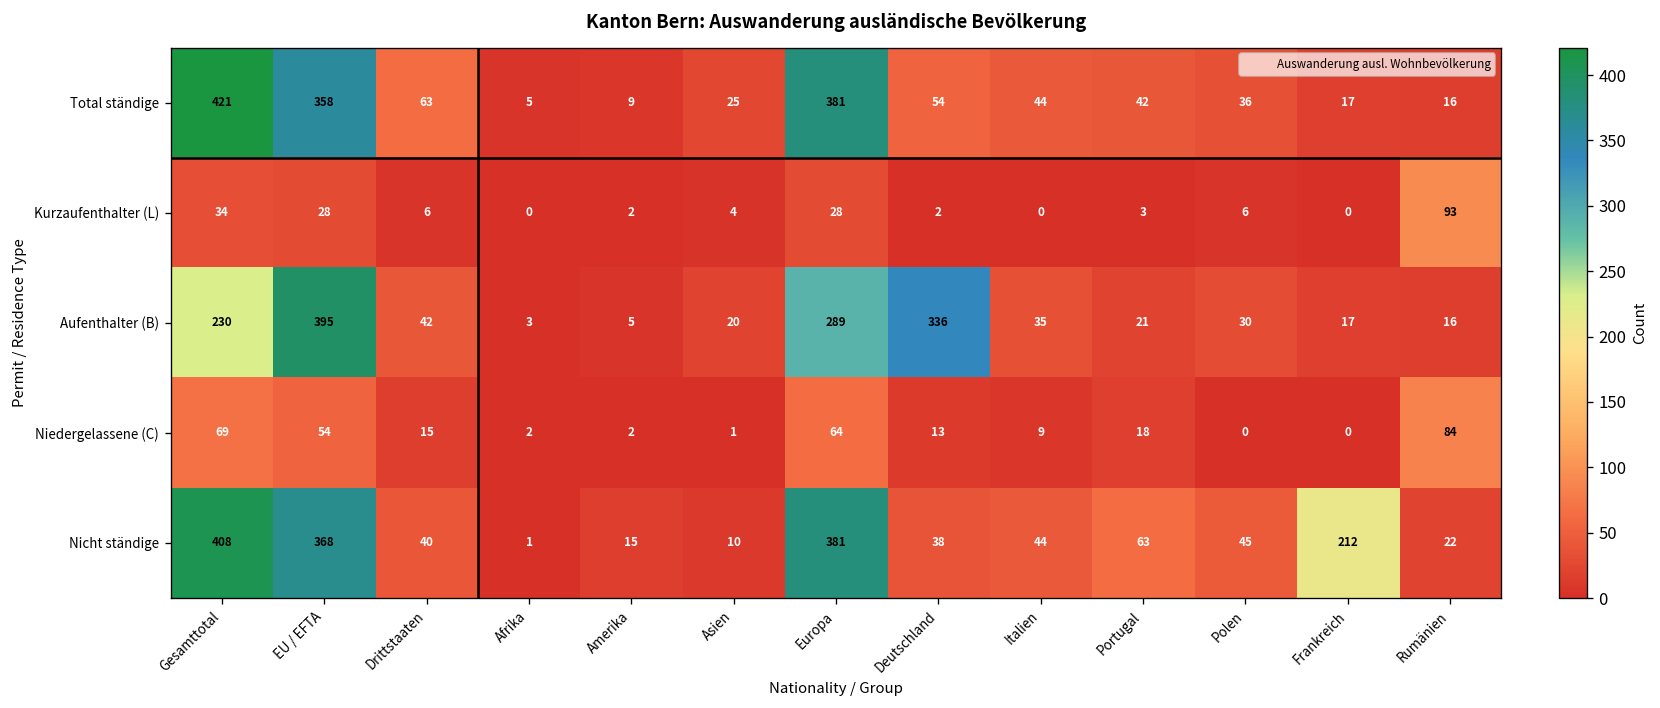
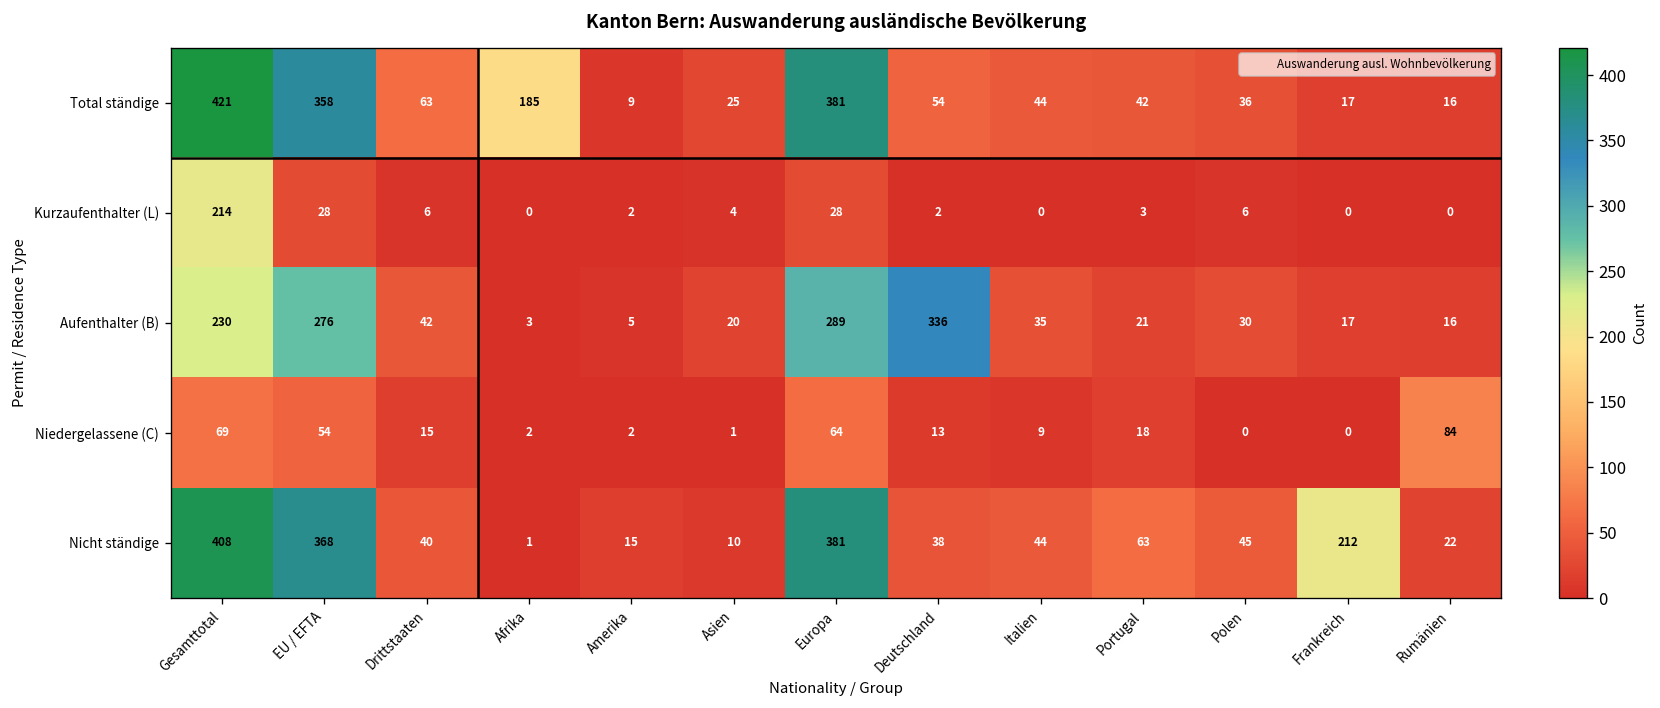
  {
    "Total ständige": {
      "Gesamttotal": 421,
      "EU / EFTA": 358,
      "Drittstaaten": 63,
-     "Afrika": 5,
+     "Afrika": 185,
      "Amerika": 9,
      "Asien": 25,
      "Europa": 381,
      "Deutschland": 54,
      "Italien": 44,
      "Portugal": 42,
      "Polen": 36,
      "Frankreich": 17,
      "Rumänien": 16
    },
    "Kurzaufenthalter (L)": {
-     "Gesamttotal": 34,
+     "Gesamttotal": 214,
      "EU / EFTA": 28,
      "Drittstaaten": 6,
      "Afrika": 0,
      "Amerika": 2,
      "Asien": 4,
      "Europa": 28,
      "Deutschland": 2,
      "Italien": 0,
      "Portugal": 3,
      "Polen": 6,
      "Frankreich": 0,
-     "Rumänien": 93
+     "Rumänien": 0
    },
    "Aufenthalter (B)": {
      "Gesamttotal": 230,
-     "EU / EFTA": 395,
+     "EU / EFTA": 276,
      "Drittstaaten": 42,
      "Afrika": 3,
      "Amerika": 5,
      "Asien": 20,
      "Europa": 289,
      "Deutschland": 336,
      "Italien": 35,
      "Portugal": 21,
      "Polen": 30,
      "Frankreich": 17,
      "Rumänien": 16
    },
    "Niedergelassene (C)": {
      "Gesamttotal": 69,
      "EU / EFTA": 54,
      "Drittstaaten": 15,
      "Afrika": 2,
      "Amerika": 2,
      "Asien": 1,
      "Europa": 64,
      "Deutschland": 13,
      "Italien": 9,
      "Portugal": 18,
      "Polen": 0,
      "Frankreich": 0,
      "Rumänien": 84
    },
    "Nicht ständige": {
      "Gesamttotal": 408,
      "EU / EFTA": 368,
      "Drittstaaten": 40,
      "Afrika": 1,
      "Amerika": 15,
      "Asien": 10,
      "Europa": 381,
      "Deutschland": 38,
      "Italien": 44,
      "Portugal": 63,
      "Polen": 45,
      "Frankreich": 212,
      "Rumänien": 22
    }
  }
